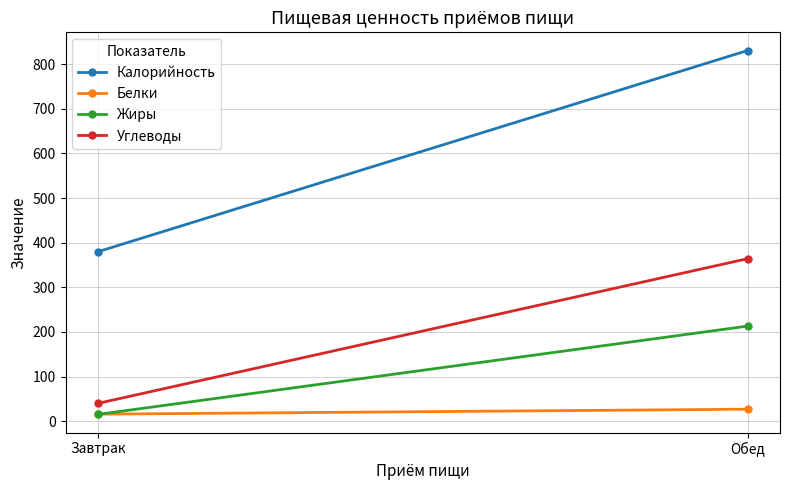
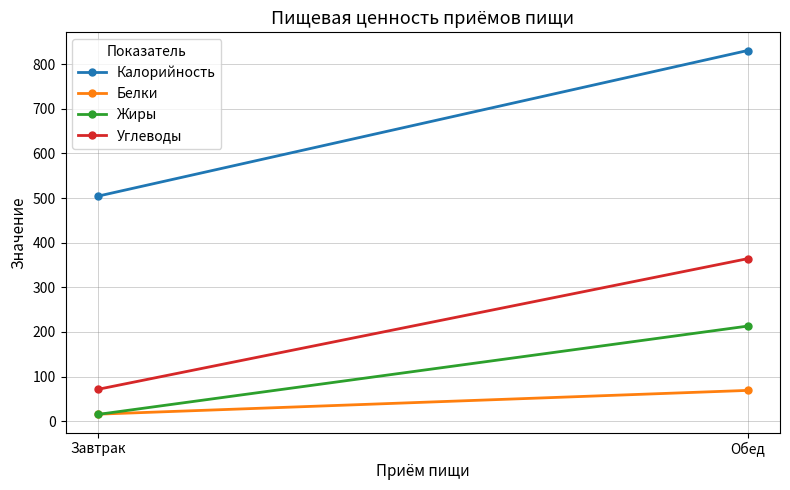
  {
    "Калорийность": {
-     "Завтрак": 380,
+     "Завтрак": 500,
      "Обед": 830
    },
    "Белки": {
-     "Обед": 30
+     "Обед": 70
    },
    "Жиры": {
      "Обед": 210
    },
    "Углеводы": {
-     "Завтрак": 40,
+     "Завтрак": 70,
      "Обед": 360
    }
  }
